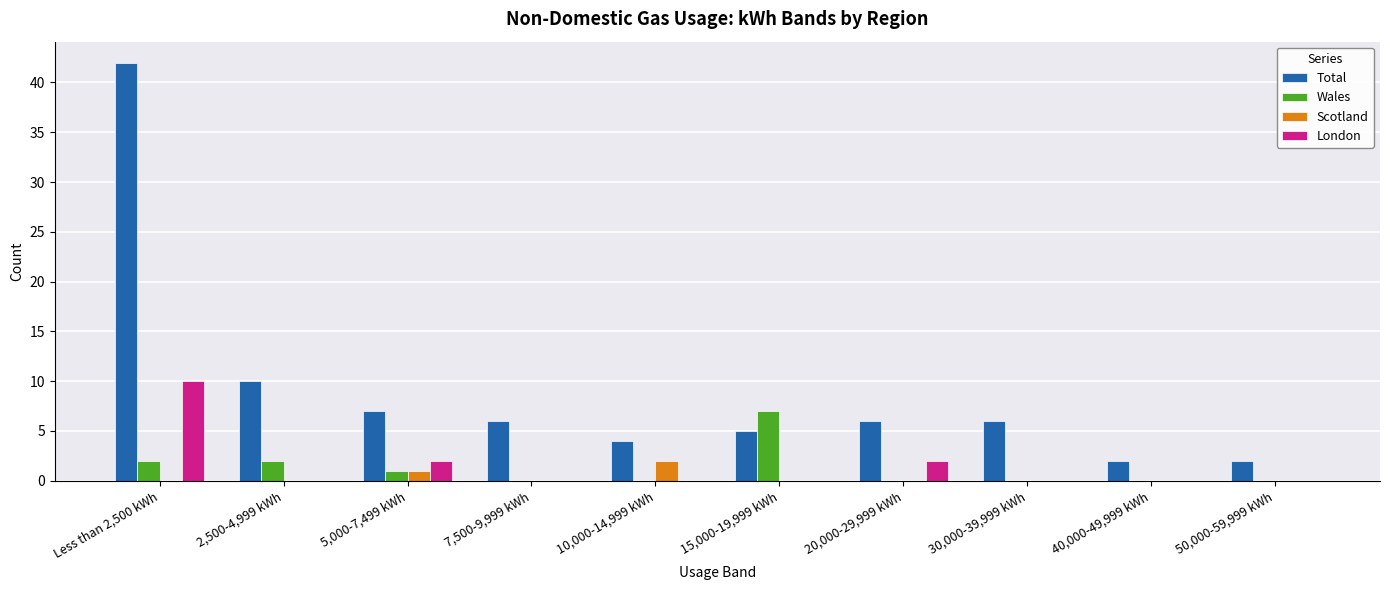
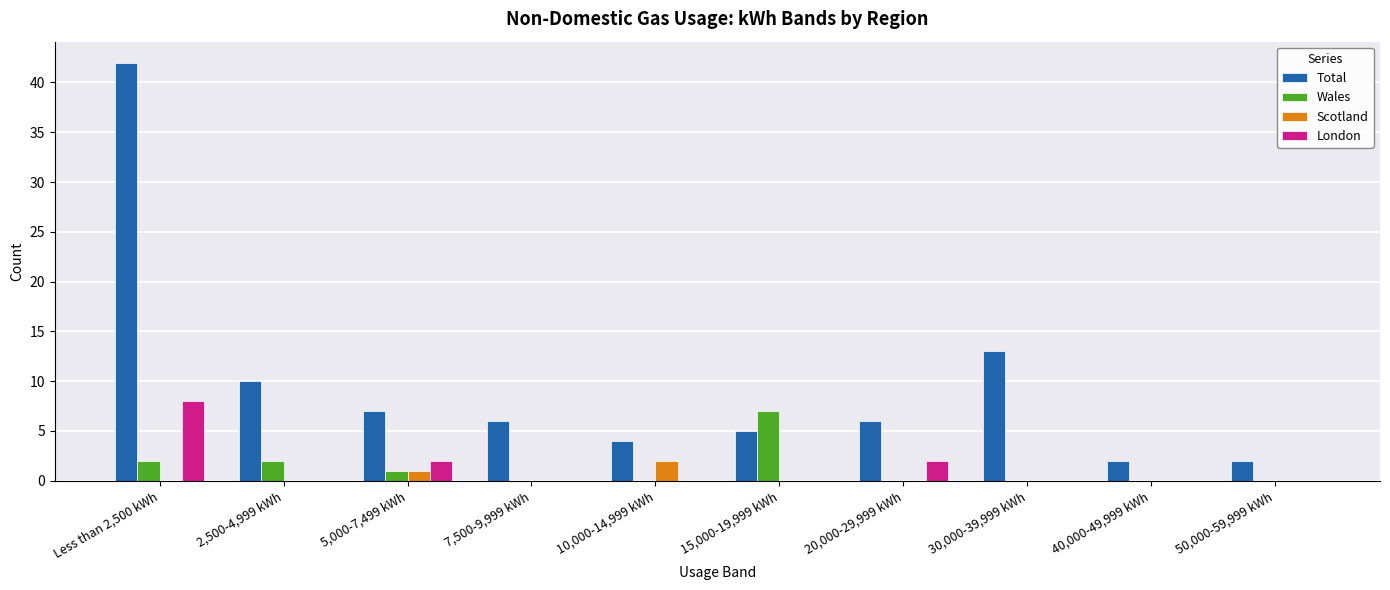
  {
    "Total": {
      "Less than 2,500 kWh": 42,
      "2,500-4,999 kWh": 10,
      "5,000-7,499 kWh": 7,
      "7,500-9,999 kWh": 6,
      "10,000-14,999 kWh": 4,
      "15,000-19,999 kWh": 5,
      "20,000-29,999 kWh": 6,
-     "30,000-39,999 kWh": 6,
+     "30,000-39,999 kWh": 13,
      "40,000-49,999 kWh": 2,
      "50,000-59,999 kWh": 2
    },
    "Wales": {
      "Less than 2,500 kWh": 2,
      "2,500-4,999 kWh": 2,
      "5,000-7,499 kWh": 1,
      "7,500-9,999 kWh": 0,
      "10,000-14,999 kWh": 0,
      "15,000-19,999 kWh": 7,
      "20,000-29,999 kWh": 0,
      "30,000-39,999 kWh": 0,
      "40,000-49,999 kWh": 0,
      "50,000-59,999 kWh": 0
    },
    "Scotland": {
      "Less than 2,500 kWh": 0,
      "2,500-4,999 kWh": 0,
      "5,000-7,499 kWh": 1,
      "7,500-9,999 kWh": 0,
      "10,000-14,999 kWh": 2,
      "15,000-19,999 kWh": 0,
      "20,000-29,999 kWh": 0,
      "30,000-39,999 kWh": 0,
      "40,000-49,999 kWh": 0,
      "50,000-59,999 kWh": 0
    },
    "London": {
-     "Less than 2,500 kWh": 10,
+     "Less than 2,500 kWh": 8,
      "2,500-4,999 kWh": 0,
      "5,000-7,499 kWh": 2,
      "7,500-9,999 kWh": 0,
      "10,000-14,999 kWh": 0,
      "15,000-19,999 kWh": 0,
      "20,000-29,999 kWh": 2,
      "30,000-39,999 kWh": 0,
      "40,000-49,999 kWh": 0,
      "50,000-59,999 kWh": 0
    }
  }
